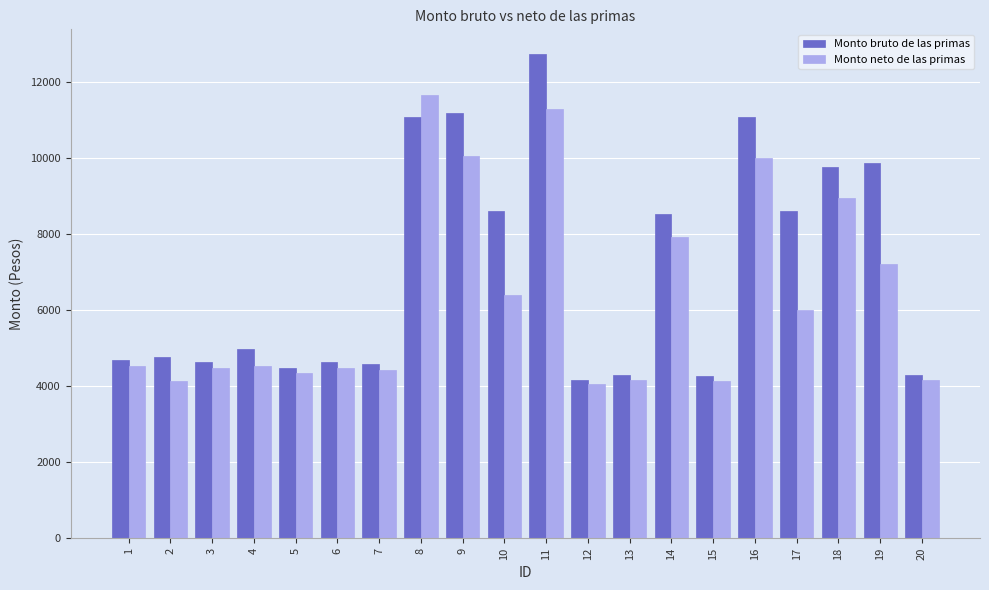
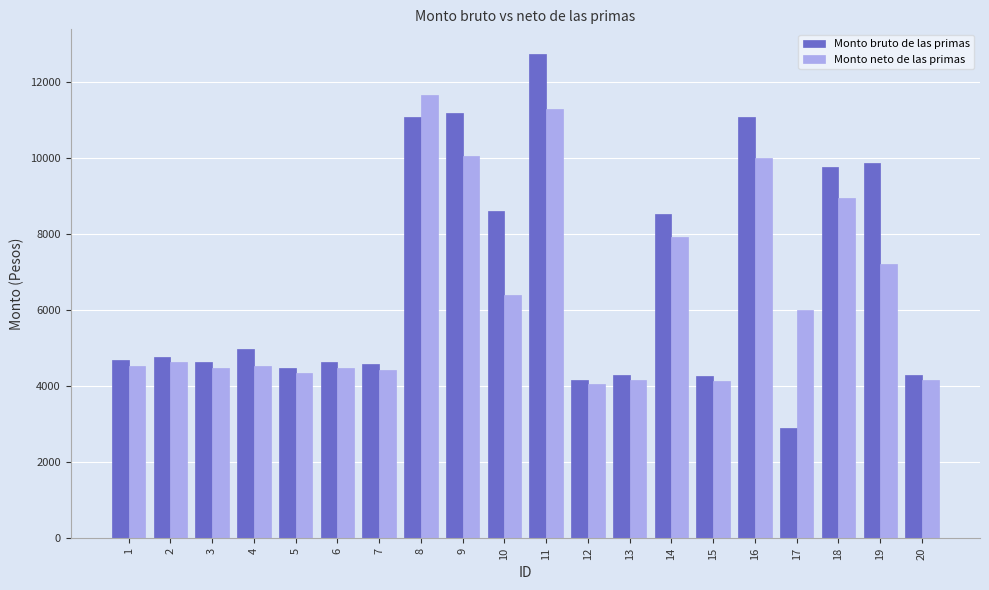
  {
    "Monto bruto de las primas": {
      "1": 4700,
      "2": 4800,
      "3": 4600,
      "4": 5000,
      "5": 4500,
      "6": 4600,
      "7": 4600,
      "8": 11100,
      "9": 11200,
      "10": 8600,
      "11": 12700,
      "12": 4200,
      "13": 4300,
      "14": 8500,
      "15": 4300,
      "16": 11100,
-     "17": 8600,
+     "17": 2900,
      "18": 9800,
      "19": 9900,
      "20": 4300
    },
    "Monto neto de las primas": {
      "1": 4500,
-     "2": 4100,
+     "2": 4600,
      "3": 4500,
      "4": 4500,
      "5": 4300,
      "6": 4500,
      "7": 4400,
      "8": 11600,
      "9": 10100,
      "10": 6400,
      "11": 11300,
      "12": 4000,
      "13": 4200,
      "14": 7900,
      "15": 4100,
      "16": 10000,
      "17": 6000,
      "18": 8900,
      "19": 7200,
      "20": 4200
    }
  }
